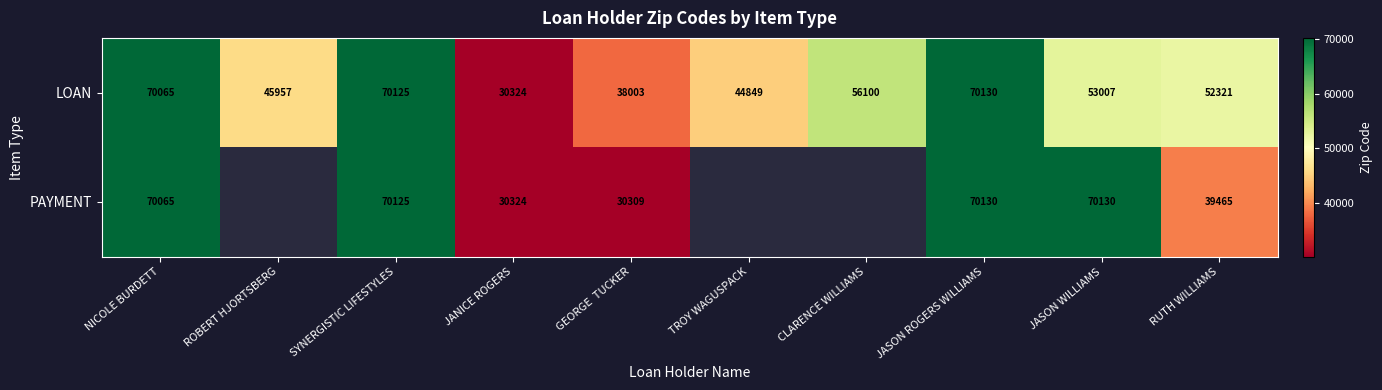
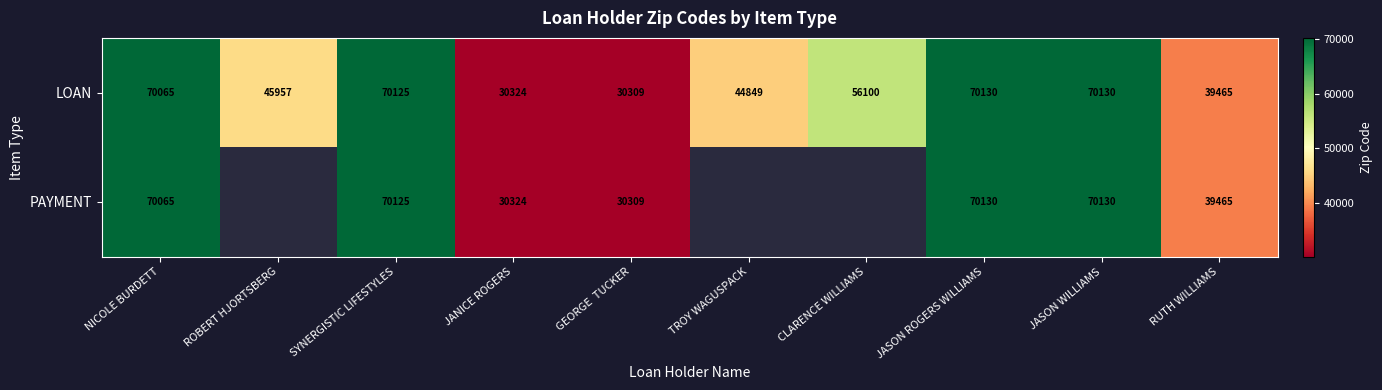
  {
    "LOAN": {
      "NICOLE BURDETT": 70065,
      "ROBERT HJORTSBERG": 45957,
      "SYNERGISTIC LIFESTYLES": 70125,
      "JANICE ROGERS": 30324,
-     "GEORGE TUCKER": 38003,
+     "GEORGE TUCKER": 30309,
      "TROY WAGUSPACK": 44849,
      "CLARENCE WILLIAMS": 56100,
      "JASON ROGERS WILLIAMS": 70130,
-     "JASON WILLIAMS": 53007,
-     "RUTH WILLIAMS": 52321
+     "JASON WILLIAMS": 70130,
+     "RUTH WILLIAMS": 39465
    },
    "PAYMENT": {
      "NICOLE BURDETT": 70065,
      "SYNERGISTIC LIFESTYLES": 70125,
      "JANICE ROGERS": 30324,
      "GEORGE TUCKER": 30309,
      "JASON ROGERS WILLIAMS": 70130,
      "JASON WILLIAMS": 70130,
      "RUTH WILLIAMS": 39465
    }
  }
